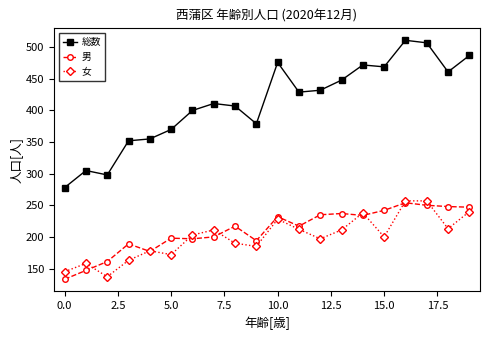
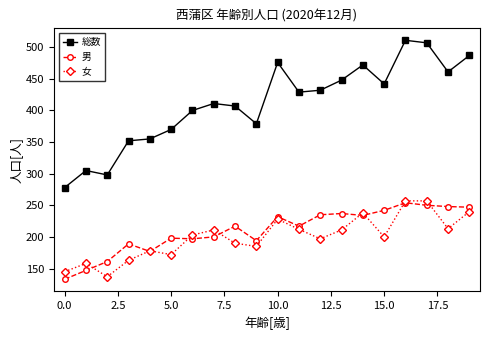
  {
    "総数": {
      "0.0": 280,
      "5.0": 370,
      "10.0": 480,
-     "15.0": 470
+     "15.0": 440
    }
  }
